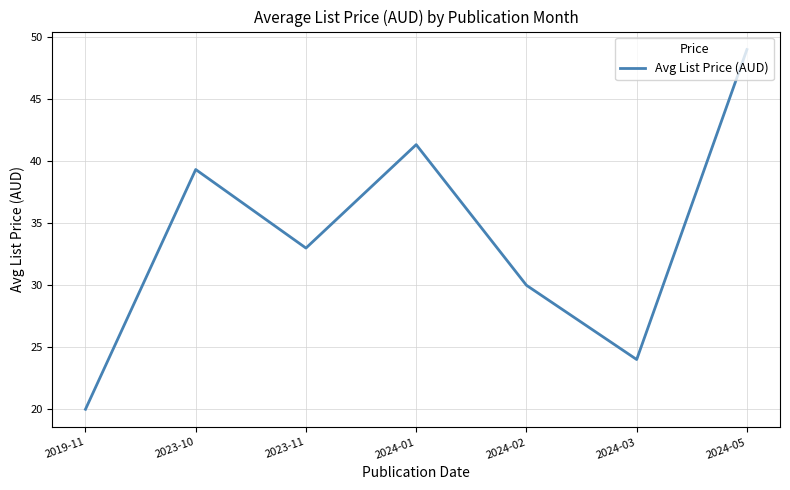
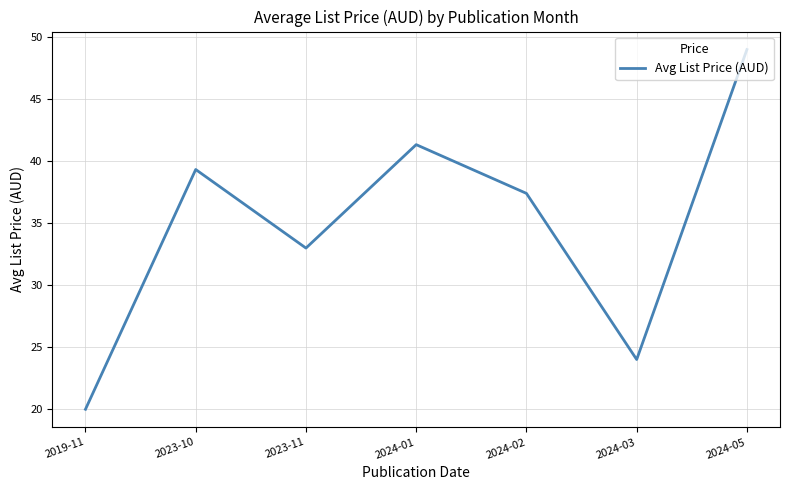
  {
    "2019-11": 20.0,
    "2023-10": 39.3,
    "2023-11": 33.0,
    "2024-01": 41.3,
-   "2024-02": 30.0,
+   "2024-02": 37.4,
    "2024-03": 24.0
  }
